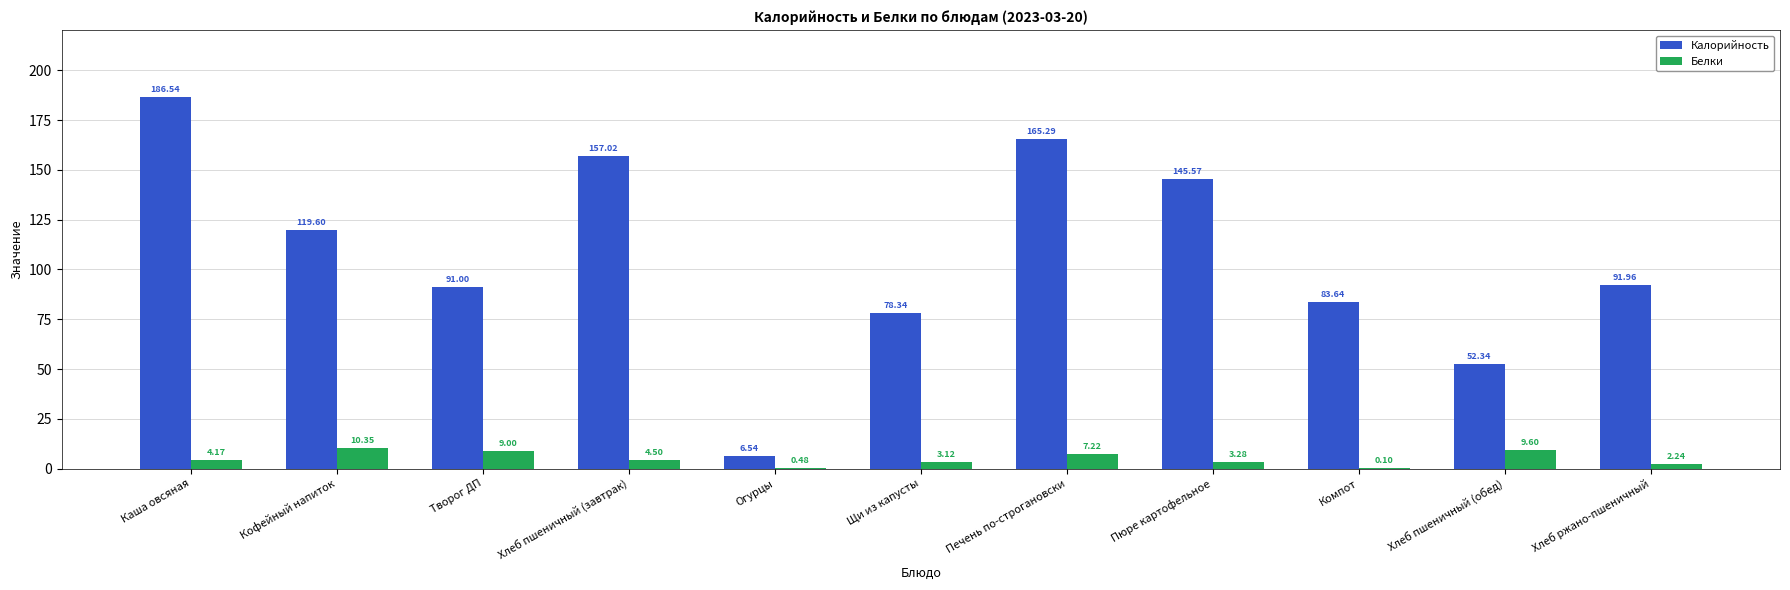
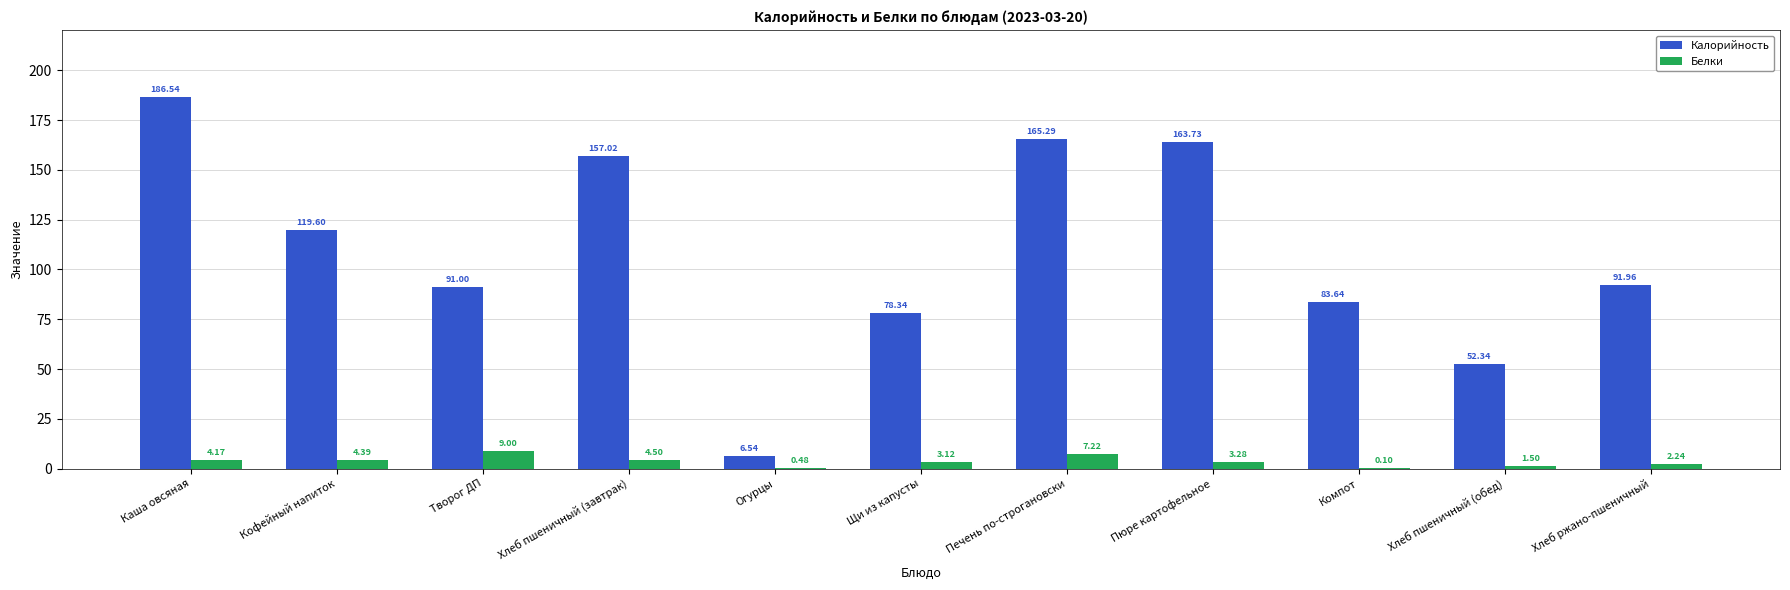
  {
    "Калорийность": {
      "Каша овсяная": 186.54,
      "Кофейный напиток": 119.60,
      "Творог ДП": 91.00,
      "Хлеб пшеничный (завтрак)": 157.02,
      "Огурцы": 6.54,
      "Щи из капусты": 78.34,
      "Печень по-строгановски": 165.29,
-     "Пюре картофельное": 145.57,
+     "Пюре картофельное": 163.73,
      "Компот": 83.64,
      "Хлеб пшеничный (обед)": 52.34,
      "Хлеб ржано-пшеничный": 91.96
    },
    "Белки": {
      "Каша овсяная": 4.17,
-     "Кофейный напиток": 10.35,
+     "Кофейный напиток": 4.39,
      "Творог ДП": 9.00,
      "Хлеб пшеничный (завтрак)": 4.50,
      "Огурцы": 0.48,
      "Щи из капусты": 3.12,
      "Печень по-строгановски": 7.22,
      "Пюре картофельное": 3.28,
      "Компот": 0.10,
-     "Хлеб пшеничный (обед)": 9.60,
+     "Хлеб пшеничный (обед)": 1.50,
      "Хлеб ржано-пшеничный": 2.24
    }
  }
